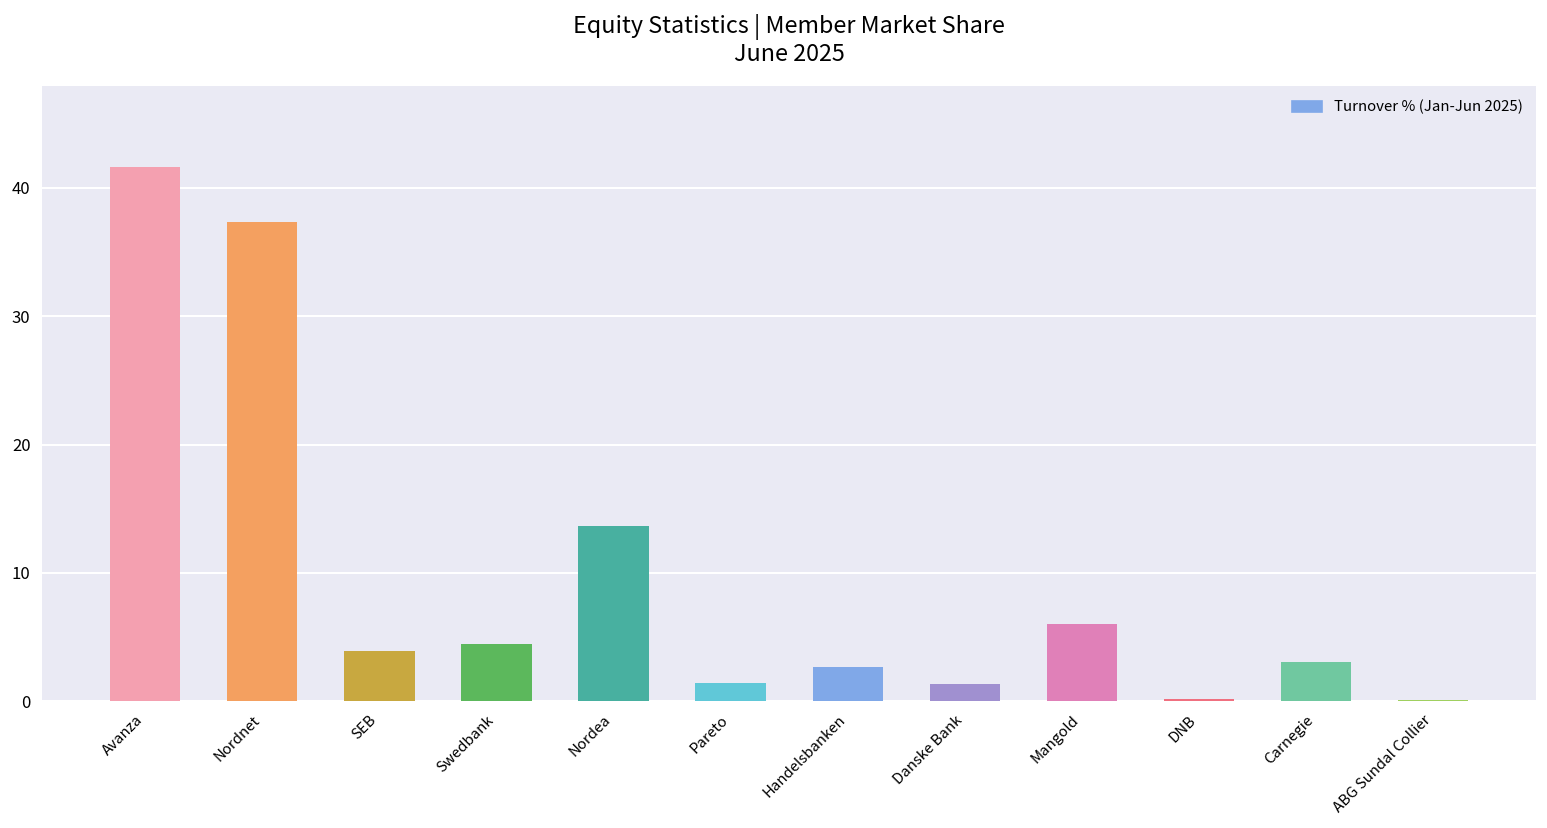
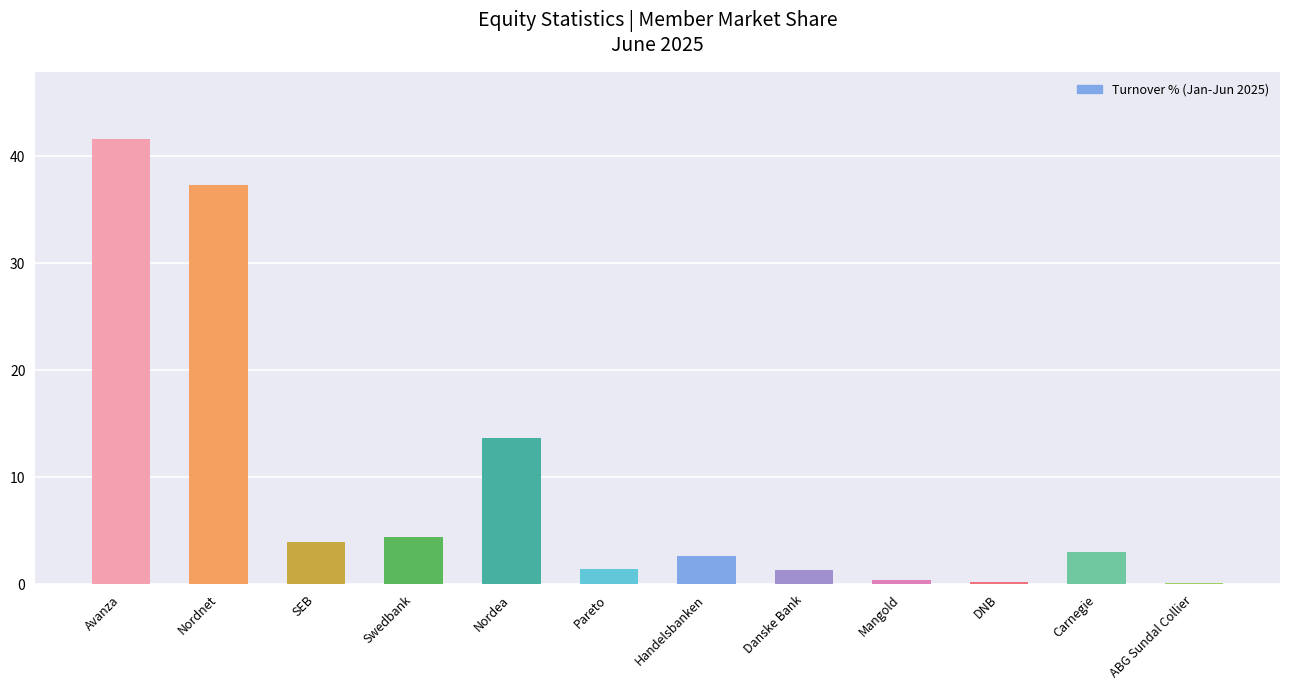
  {
    "Avanza": 41.6,
    "Nordnet": 37.3,
    "SEB": 3.9,
    "Swedbank": 4.5,
    "Nordea": 13.7,
    "Pareto": 1.4,
    "Handelsbanken": 2.6,
    "Danske Bank": 1.4,
-   "Mangold": 6.0,
+   "Mangold": 0.4,
    "Carnegie": 3.1
  }
